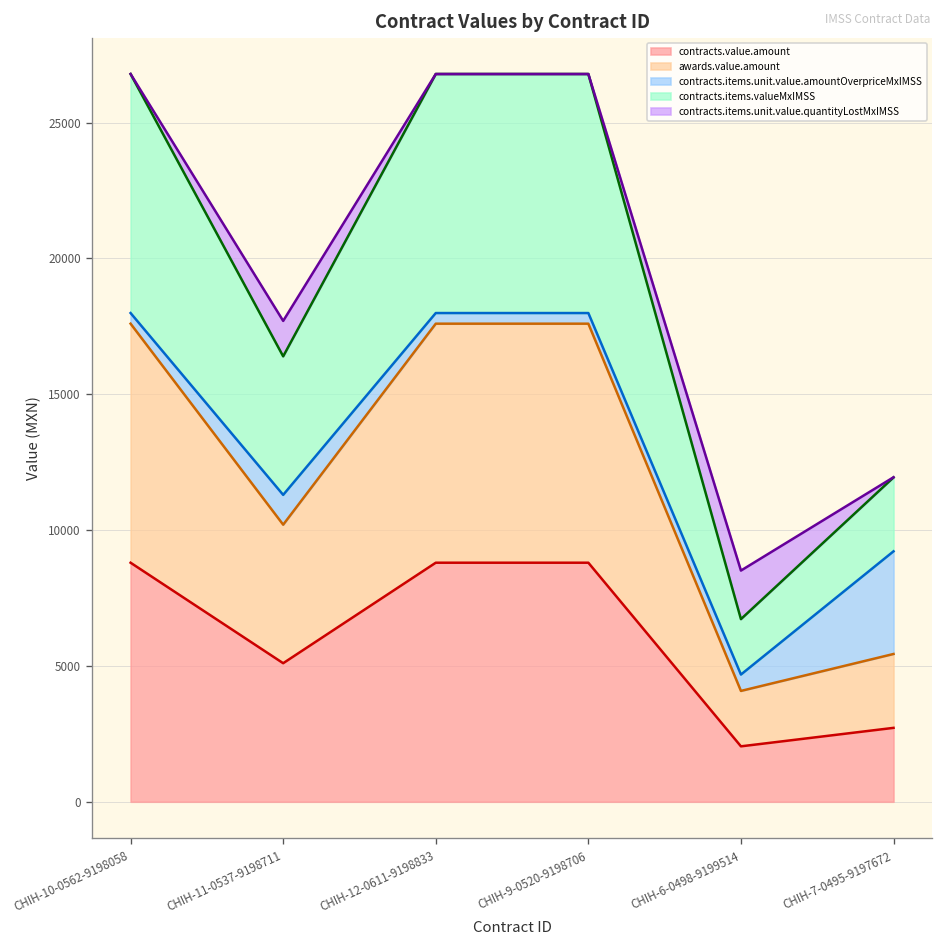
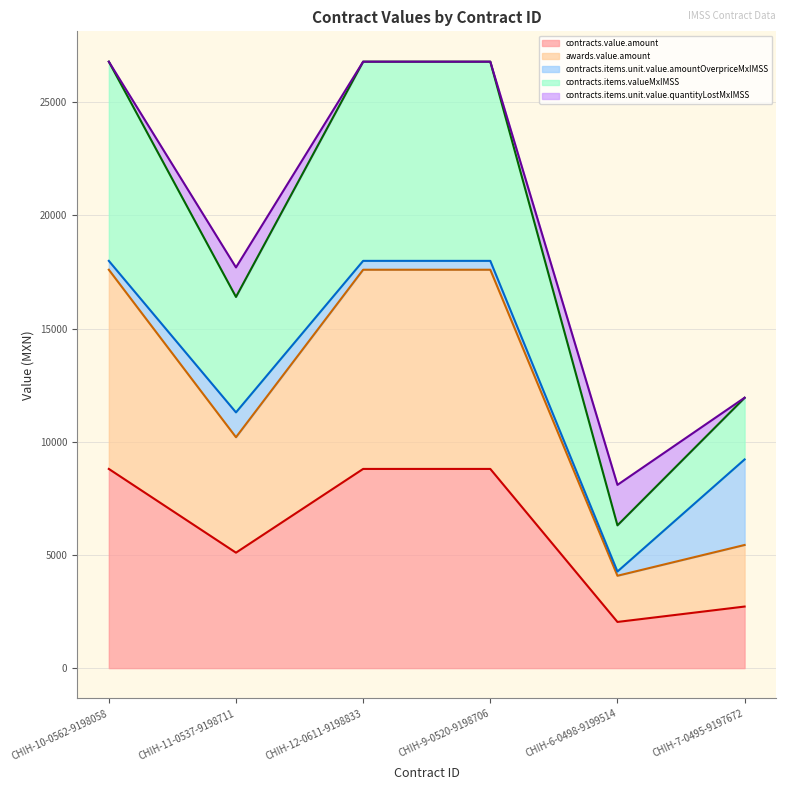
  {
    "contracts.items.unit.value.amountOverpriceMxIMSS": {
      "CHIH-10-0562-9198058": 400,
      "CHIH-11-0537-9198711": 1100,
      "CHIH-12-0611-9198833": 400,
      "CHIH-9-0520-9198706": 400,
-     "CHIH-6-0498-9199514": 600,
+     "CHIH-6-0498-9199514": 200,
      "CHIH-7-0495-9197672": 3800
    },
    "contracts.items.valueMxIMSS": {
      "CHIH-11-0537-9198711": 5100,
      "CHIH-6-0498-9199514": 2000
    },
    "contracts.items.unit.value.quantityLostMxIMSS": {
      "CHIH-11-0537-9198711": 1300,
      "CHIH-6-0498-9199514": 1800
    }
  }
